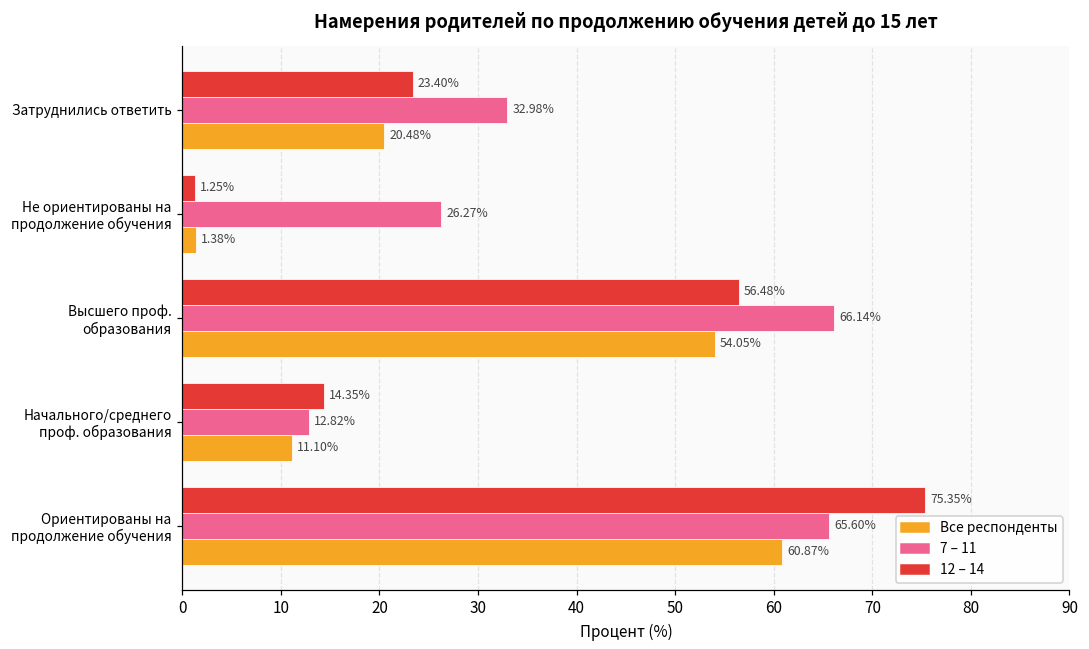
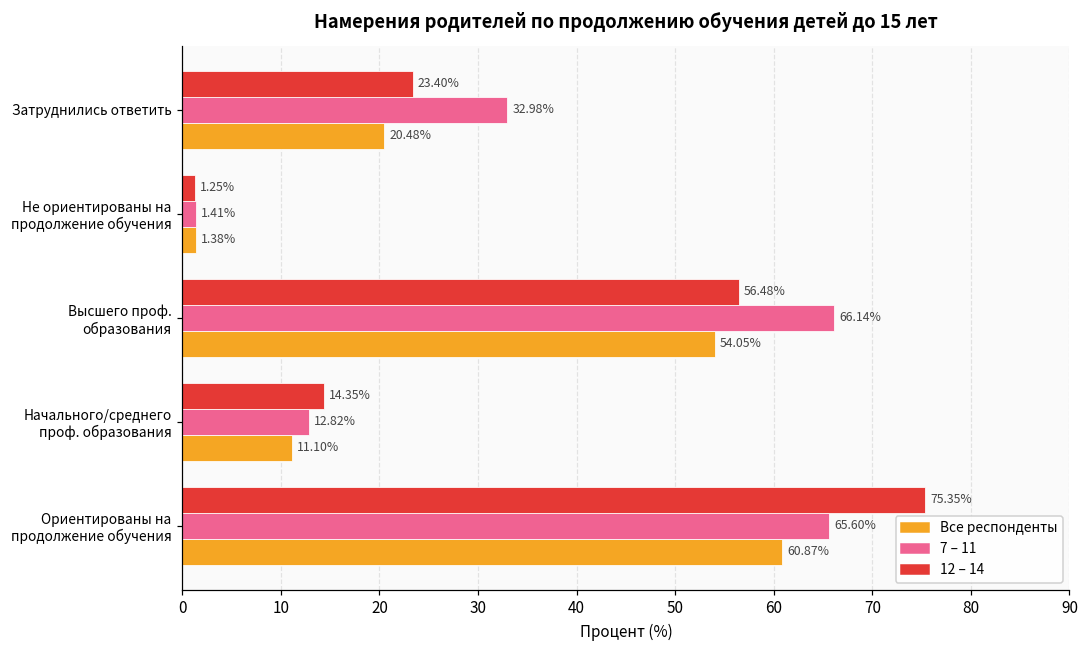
  {
    "Все респонденты": {
      "Затруднились ответить": "20.48%",
      "Не ориентированы на продолжение обучения": "1.38%",
      "Высшего проф. образования": "54.05%",
      "Начального/среднего проф. образования": "11.10%",
      "Ориентированы на продолжение обучения": "60.87%"
    },
    "7 – 11": {
      "Затруднились ответить": "32.98%",
-     "Не ориентированы на продолжение обучения": "26.27%",
+     "Не ориентированы на продолжение обучения": "1.41%",
      "Высшего проф. образования": "66.14%",
      "Начального/среднего проф. образования": "12.82%",
      "Ориентированы на продолжение обучения": "65.60%"
    },
    "12 – 14": {
      "Затруднились ответить": "23.40%",
      "Не ориентированы на продолжение обучения": "1.25%",
      "Высшего проф. образования": "56.48%",
      "Начального/среднего проф. образования": "14.35%",
      "Ориентированы на продолжение обучения": "75.35%"
    }
  }
